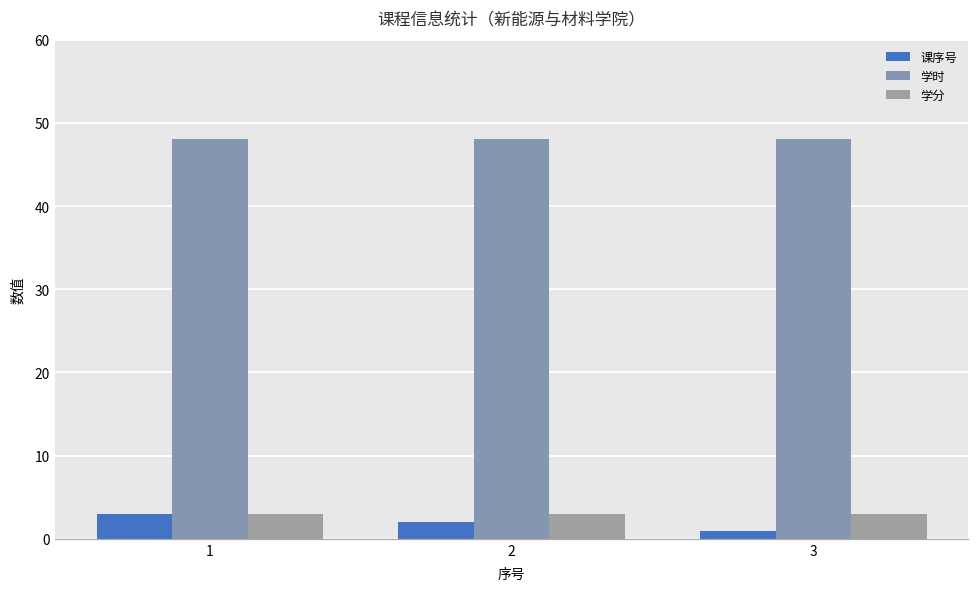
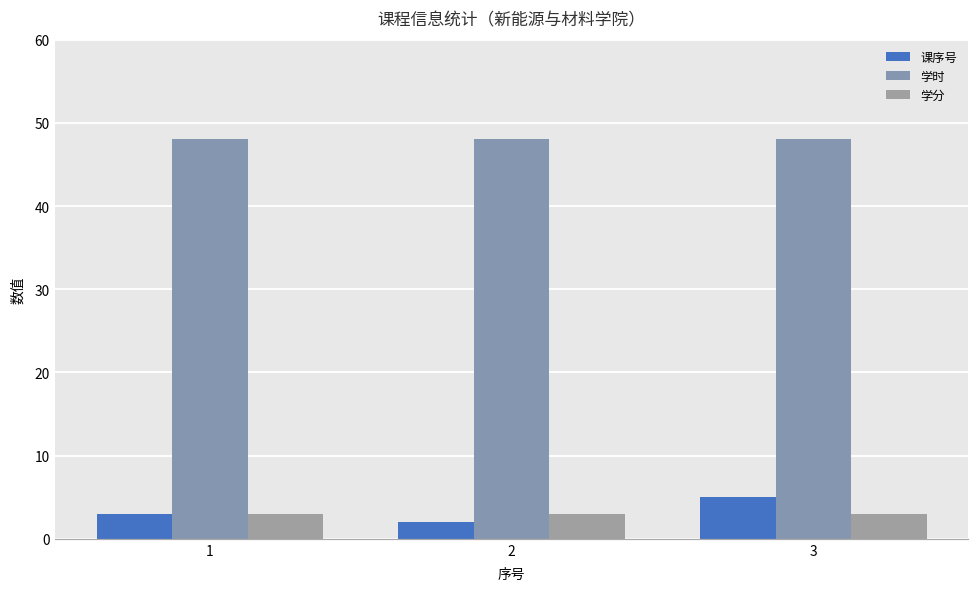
  {
    "课序号": {
      "1": 3,
      "2": 2,
-     "3": 1
+     "3": 5
    }
  }
